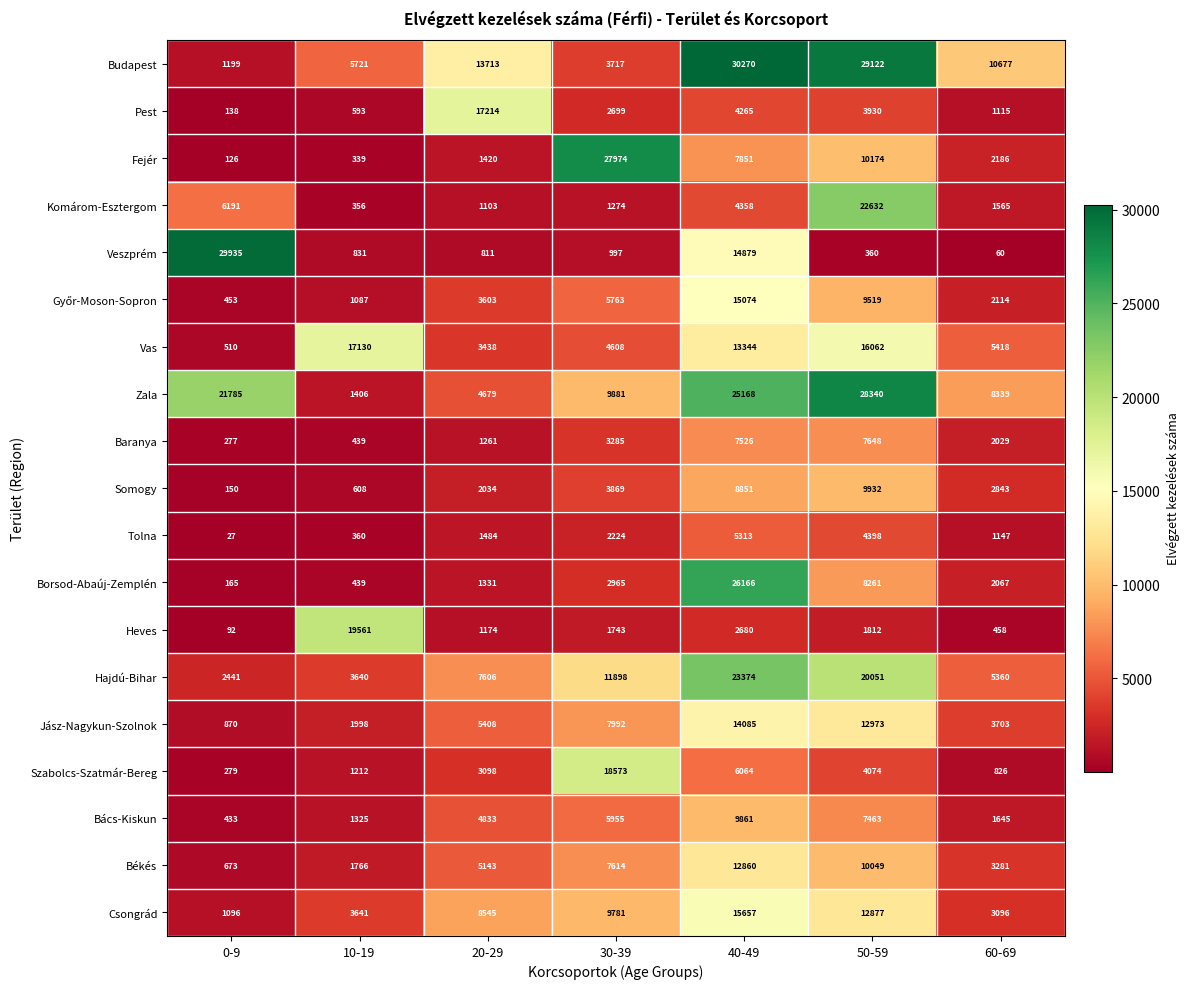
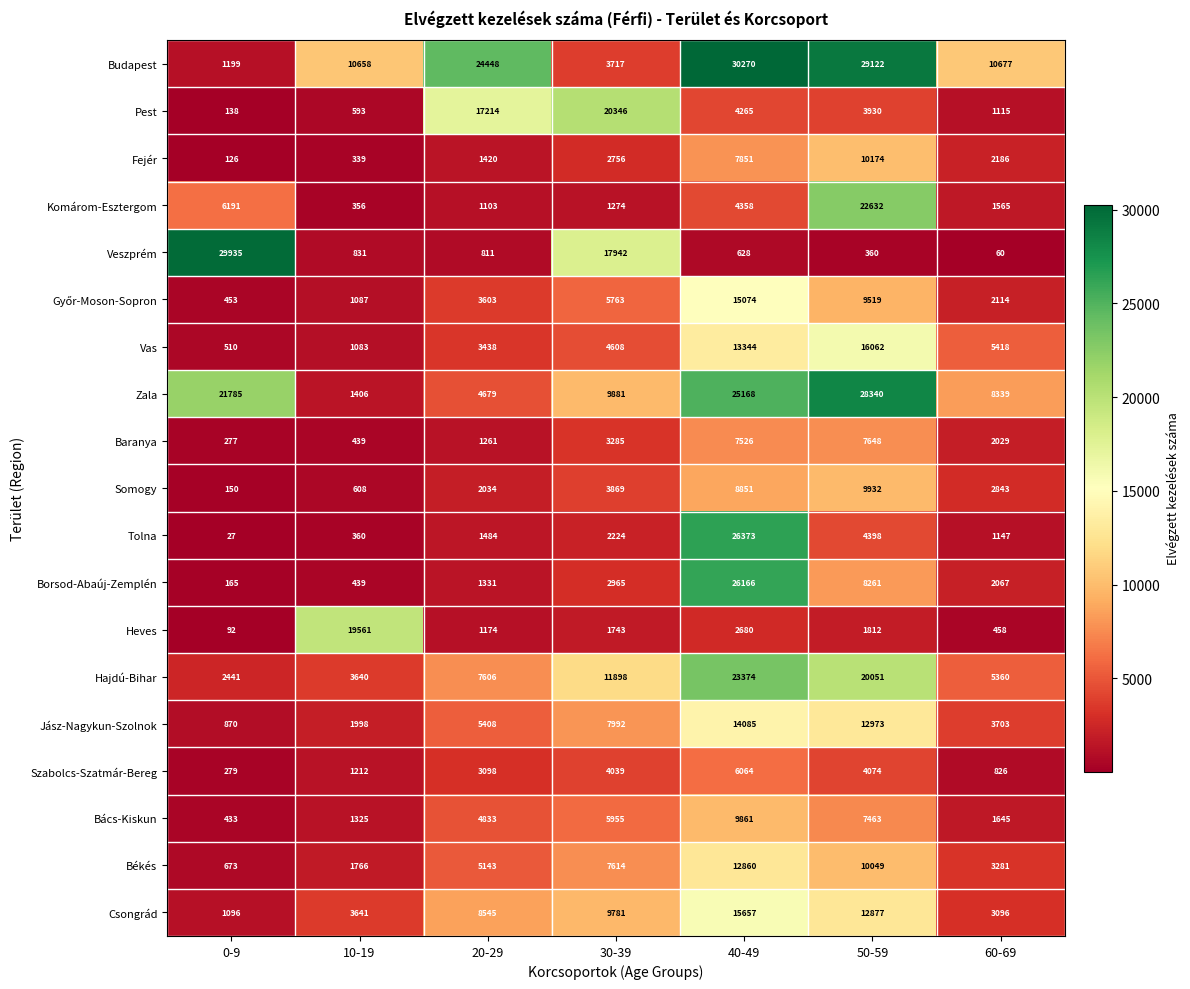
  {
    "Budapest": {
      "0-9": 1199,
-     "10-19": 5721,
-     "20-29": 13713,
+     "10-19": 10658,
+     "20-29": 24448,
      "30-39": 3717,
      "40-49": 30270,
      "50-59": 29122,
      "60-69": 10677
    },
    "Pest": {
      "0-9": 138,
      "10-19": 593,
      "20-29": 17214,
-     "30-39": 2699,
+     "30-39": 20346,
      "40-49": 4265,
      "50-59": 3930,
      "60-69": 1115
    },
    "Fejér": {
      "0-9": 126,
      "10-19": 339,
      "20-29": 1420,
-     "30-39": 27974,
+     "30-39": 2756,
      "40-49": 7851,
      "50-59": 10174,
      "60-69": 2186
    },
    "Komárom-Esztergom": {
      "0-9": 6191,
      "10-19": 356,
      "20-29": 1103,
      "30-39": 1274,
      "40-49": 4358,
      "50-59": 22632,
      "60-69": 1565
    },
    "Veszprém": {
      "0-9": 29935,
      "10-19": 831,
      "20-29": 811,
-     "30-39": 997,
-     "40-49": 14879,
+     "30-39": 17942,
+     "40-49": 628,
      "50-59": 360,
      "60-69": 60
    },
    "Győr-Moson-Sopron": {
      "0-9": 453,
      "10-19": 1087,
      "20-29": 3603,
      "30-39": 5763,
      "40-49": 15074,
      "50-59": 9519,
      "60-69": 2114
    },
    "Vas": {
      "0-9": 510,
-     "10-19": 17130,
+     "10-19": 1083,
      "20-29": 3438,
      "30-39": 4608,
      "40-49": 13344,
      "50-59": 16062,
      "60-69": 5418
    },
    "Zala": {
      "0-9": 21785,
      "10-19": 1406,
      "20-29": 4679,
      "30-39": 9881,
      "40-49": 25168,
      "50-59": 28340,
      "60-69": 8339
    },
    "Baranya": {
      "0-9": 277,
      "10-19": 439,
      "20-29": 1261,
      "30-39": 3285,
      "40-49": 7526,
      "50-59": 7648,
      "60-69": 2029
    },
    "Somogy": {
      "0-9": 150,
      "10-19": 608,
      "20-29": 2034,
      "30-39": 3869,
      "40-49": 8851,
      "50-59": 9932,
      "60-69": 2843
    },
    "Tolna": {
      "0-9": 27,
      "10-19": 360,
      "20-29": 1484,
      "30-39": 2224,
-     "40-49": 5313,
+     "40-49": 26373,
      "50-59": 4398,
      "60-69": 1147
    },
    "Borsod-Abaúj-Zemplén": {
      "0-9": 165,
      "10-19": 439,
      "20-29": 1331,
      "30-39": 2965,
      "40-49": 26166,
      "50-59": 8261,
      "60-69": 2067
    },
    "Heves": {
      "0-9": 92,
      "10-19": 19561,
      "20-29": 1174,
      "30-39": 1743,
      "40-49": 2680,
      "50-59": 1812,
      "60-69": 458
    },
    "Hajdú-Bihar": {
      "0-9": 2441,
      "10-19": 3640,
      "20-29": 7606,
      "30-39": 11898,
      "40-49": 23374,
      "50-59": 20051,
      "60-69": 5360
    },
    "Jász-Nagykun-Szolnok": {
      "0-9": 870,
      "10-19": 1998,
      "20-29": 5408,
      "30-39": 7992,
      "40-49": 14085,
      "50-59": 12973,
      "60-69": 3703
    },
    "Szabolcs-Szatmár-Bereg": {
      "0-9": 279,
      "10-19": 1212,
      "20-29": 3098,
-     "30-39": 18573,
+     "30-39": 4039,
      "40-49": 6064,
      "50-59": 4074,
      "60-69": 826
    },
    "Bács-Kiskun": {
      "0-9": 433,
      "10-19": 1325,
      "20-29": 4833,
      "30-39": 5955,
      "40-49": 9861,
      "50-59": 7463,
      "60-69": 1645
    },
    "Békés": {
      "0-9": 673,
      "10-19": 1766,
      "20-29": 5143,
      "30-39": 7614,
      "40-49": 12860,
      "50-59": 10049,
      "60-69": 3281
    },
    "Csongrád": {
      "0-9": 1096,
      "10-19": 3641,
      "20-29": 8545,
      "30-39": 9781,
      "40-49": 15657,
      "50-59": 12877,
      "60-69": 3096
    }
  }
